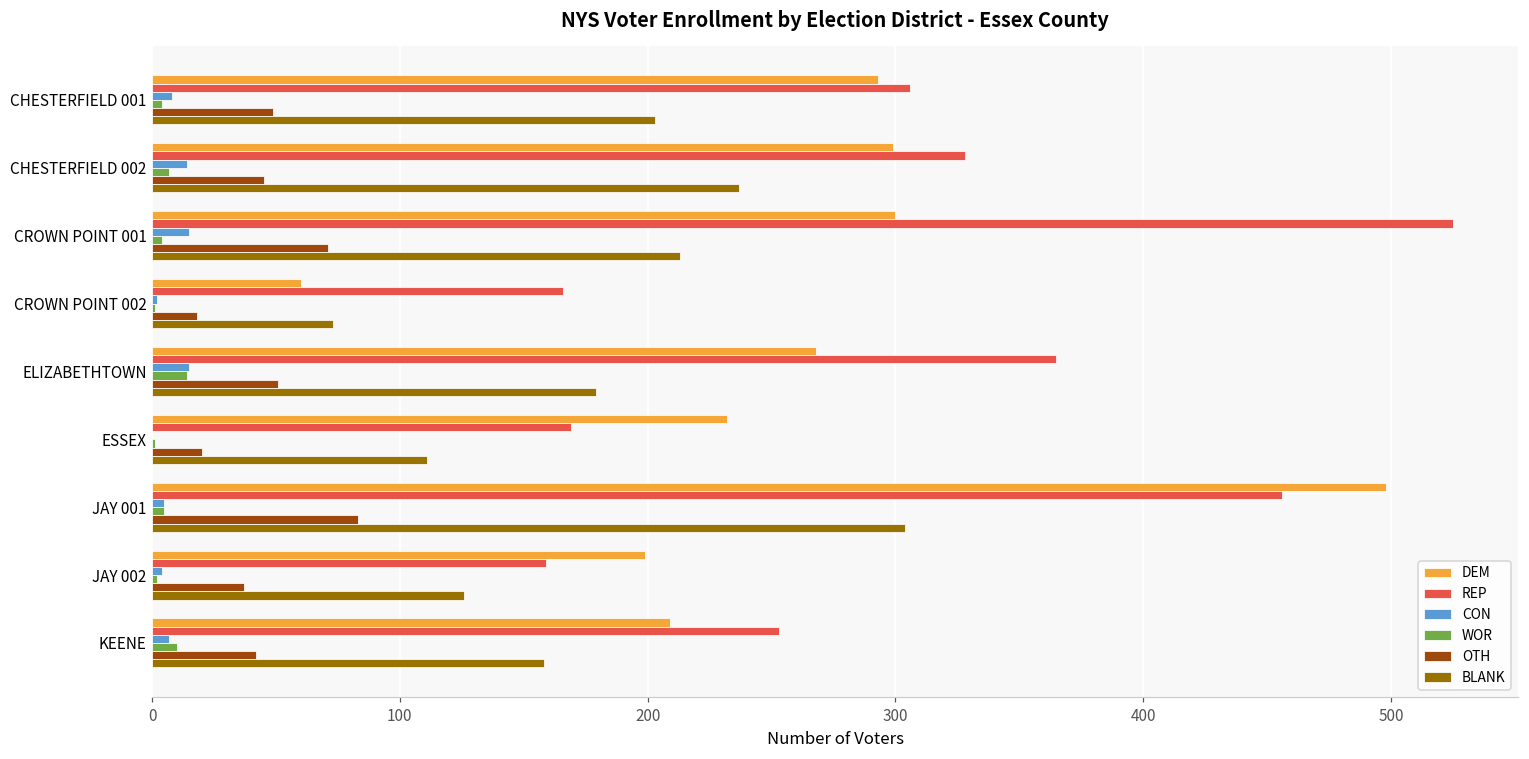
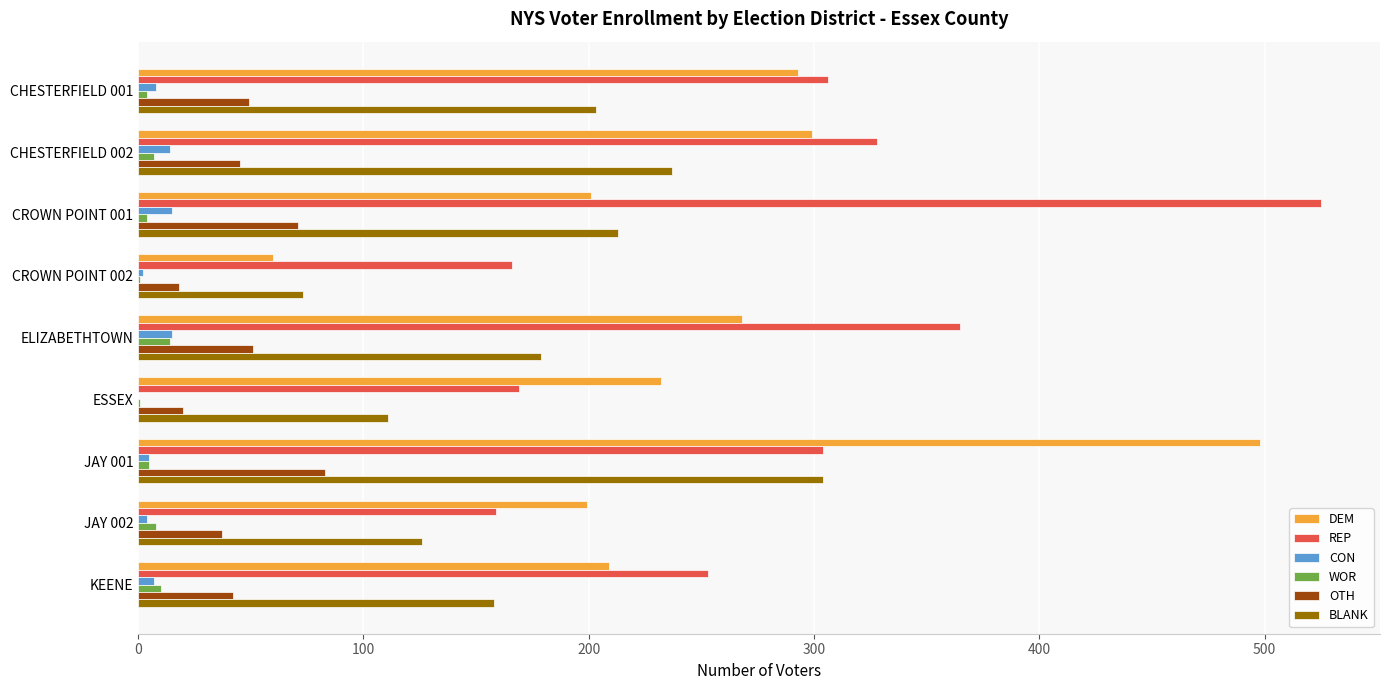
  {
    "DEM": {
      "CHESTERFIELD 001": 293,
      "CHESTERFIELD 002": 299,
-     "CROWN POINT 001": 300,
+     "CROWN POINT 001": 201,
      "CROWN POINT 002": 60,
      "ELIZABETHTOWN": 268,
      "ESSEX": 232,
      "JAY 001": 498,
      "JAY 002": 199,
      "KEENE": 209
    },
    "REP": {
      "CHESTERFIELD 001": 306,
      "CHESTERFIELD 002": 328,
      "CROWN POINT 001": 525,
      "CROWN POINT 002": 166,
      "ELIZABETHTOWN": 365,
      "ESSEX": 169,
-     "JAY 001": 456,
+     "JAY 001": 304,
      "JAY 002": 159,
      "KEENE": 253
    },
    "CON": {
      "CHESTERFIELD 001": 8,
      "CHESTERFIELD 002": 14,
      "CROWN POINT 001": 15,
      "CROWN POINT 002": 2,
      "ELIZABETHTOWN": 15,
      "ESSEX": 0,
      "JAY 001": 5,
      "JAY 002": 4,
      "KEENE": 7
    },
    "WOR": {
      "CHESTERFIELD 001": 4,
      "CHESTERFIELD 002": 7,
      "CROWN POINT 001": 4,
      "ELIZABETHTOWN": 14,
      "JAY 001": 5,
-     "JAY 002": 2,
+     "JAY 002": 8,
      "KEENE": 10
    }
  }
